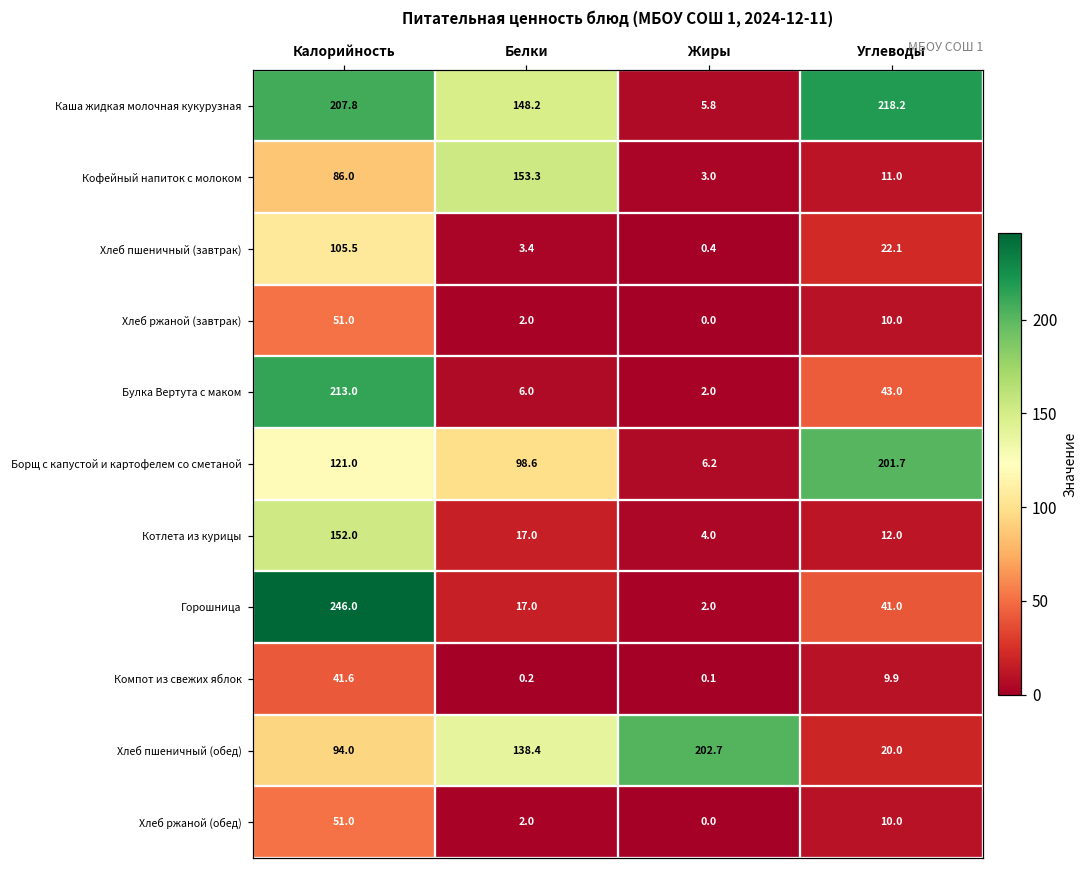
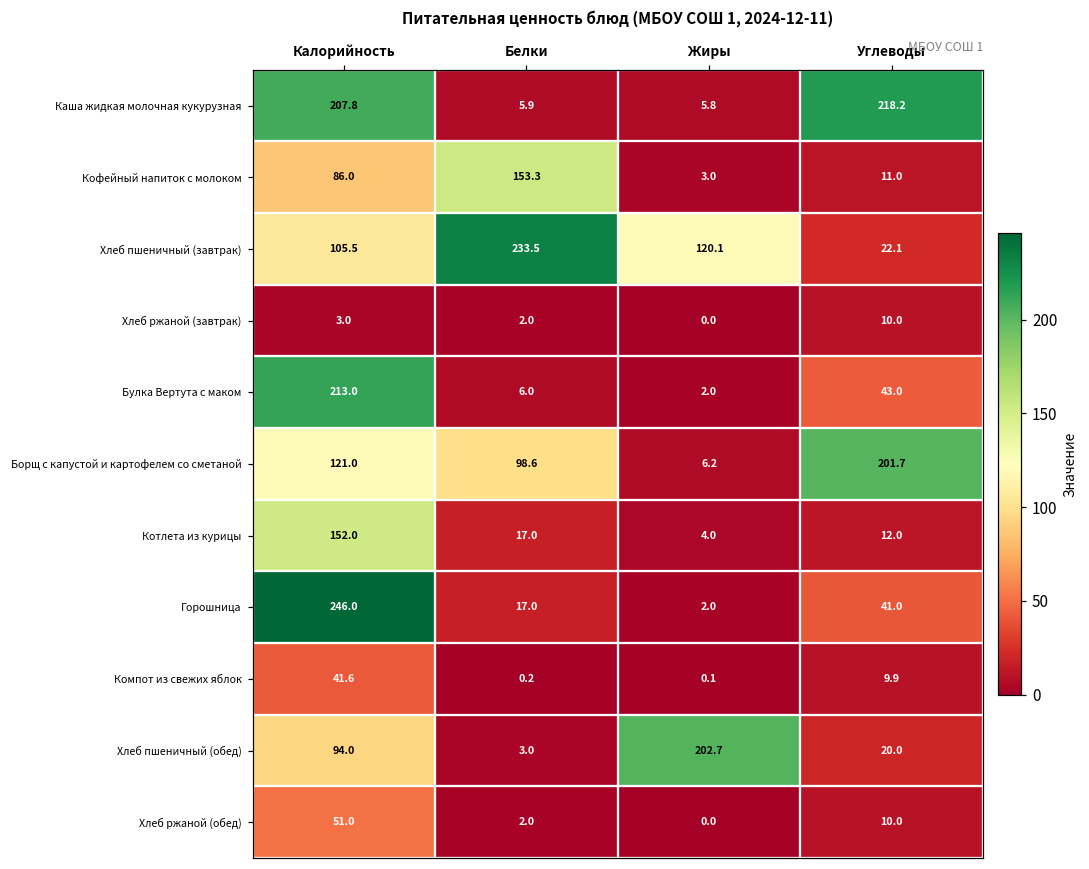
  {
    "Каша жидкая молочная кукурузная": {
      "Калорийность": 207.8,
-     "Белки": 148.2,
+     "Белки": 5.9,
      "Жиры": 5.8,
      "Углеводы": 218.2
    },
    "Кофейный напиток с молоком": {
      "Калорийность": 86.0,
      "Белки": 153.3,
      "Жиры": 3.0,
      "Углеводы": 11.0
    },
    "Хлеб пшеничный (завтрак)": {
      "Калорийность": 105.5,
-     "Белки": 3.4,
-     "Жиры": 0.4,
+     "Белки": 233.5,
+     "Жиры": 120.1,
      "Углеводы": 22.1
    },
    "Хлеб ржаной (завтрак)": {
-     "Калорийность": 51.0,
+     "Калорийность": 3.0,
      "Белки": 2.0,
      "Жиры": 0.0,
      "Углеводы": 10.0
    },
    "Булка Вертута с маком": {
      "Калорийность": 213.0,
      "Белки": 6.0,
      "Жиры": 2.0,
      "Углеводы": 43.0
    },
    "Борщ с капустой и картофелем со сметаной": {
      "Калорийность": 121.0,
      "Белки": 98.6,
      "Жиры": 6.2,
      "Углеводы": 201.7
    },
    "Котлета из курицы": {
      "Калорийность": 152.0,
      "Белки": 17.0,
      "Жиры": 4.0,
      "Углеводы": 12.0
    },
    "Горошница": {
      "Калорийность": 246.0,
      "Белки": 17.0,
      "Жиры": 2.0,
      "Углеводы": 41.0
    },
    "Компот из свежих яблок": {
      "Калорийность": 41.6,
      "Белки": 0.2,
      "Жиры": 0.1,
      "Углеводы": 9.9
    },
    "Хлеб пшеничный (обед)": {
      "Калорийность": 94.0,
-     "Белки": 138.4,
+     "Белки": 3.0,
      "Жиры": 202.7,
      "Углеводы": 20.0
    },
    "Хлеб ржаной (обед)": {
      "Калорийность": 51.0,
      "Белки": 2.0,
      "Жиры": 0.0,
      "Углеводы": 10.0
    }
  }
